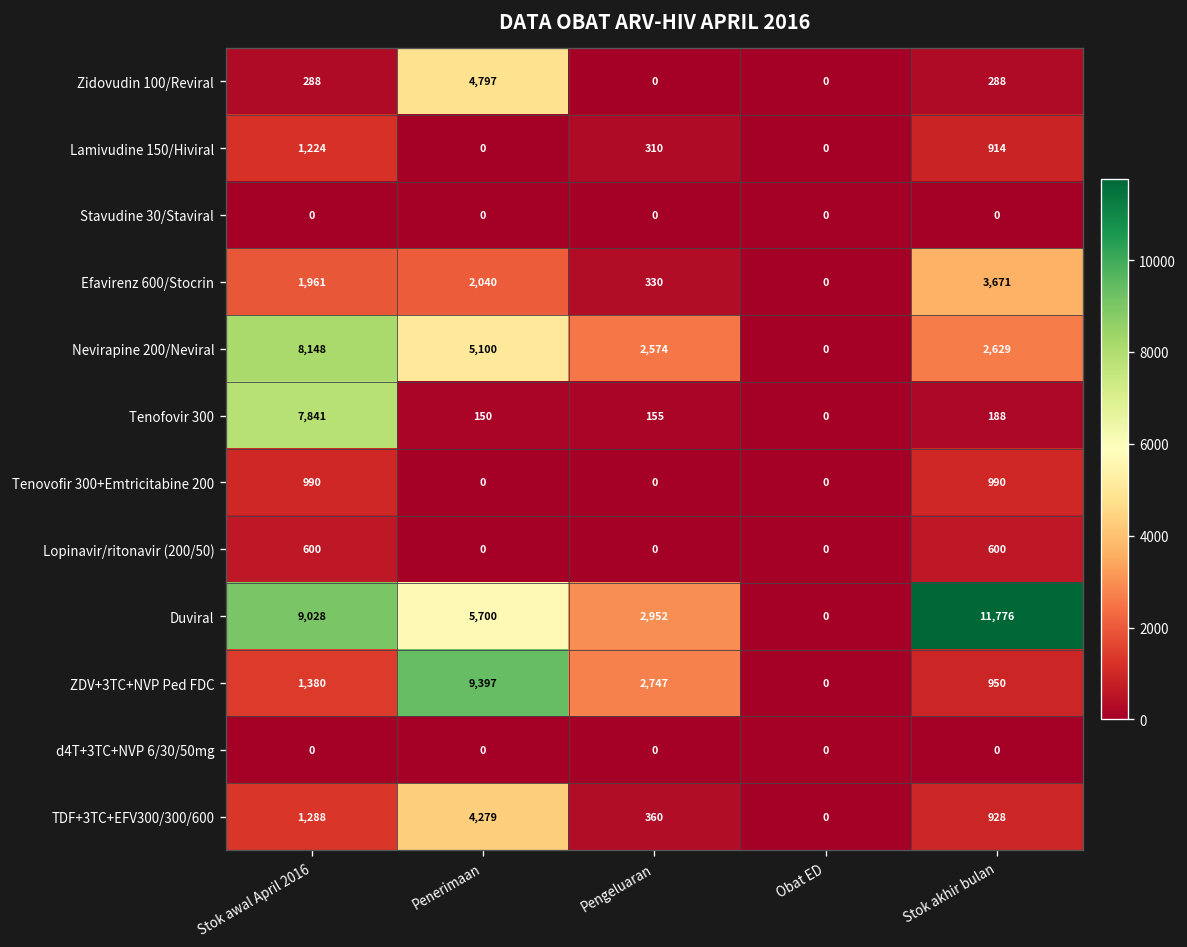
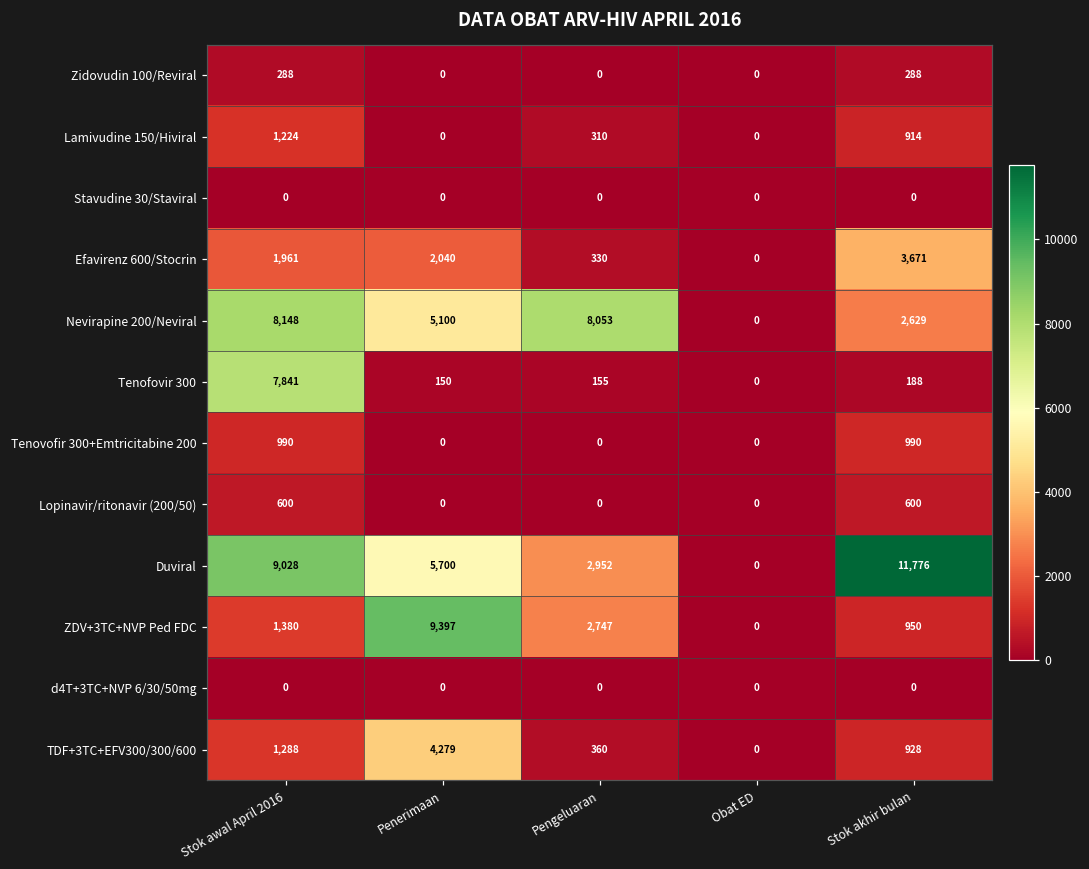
  {
    "Zidovudin 100/Reviral": {
      "Stok awal April 2016": "288",
-     "Penerimaan": "4,797",
+     "Penerimaan": "0",
      "Pengeluaran": "0",
      "Obat ED": "0",
      "Stok akhir bulan": "288"
    },
    "Lamivudine 150/Hiviral": {
      "Stok awal April 2016": "1,224",
      "Penerimaan": "0",
      "Pengeluaran": "310",
      "Obat ED": "0",
      "Stok akhir bulan": "914"
    },
    "Stavudine 30/Staviral": {
      "Stok awal April 2016": "0",
      "Penerimaan": "0",
      "Pengeluaran": "0",
      "Obat ED": "0",
      "Stok akhir bulan": "0"
    },
    "Efavirenz 600/Stocrin": {
      "Stok awal April 2016": "1,961",
      "Penerimaan": "2,040",
      "Pengeluaran": "330",
      "Obat ED": "0",
      "Stok akhir bulan": "3,671"
    },
    "Nevirapine 200/Neviral": {
      "Stok awal April 2016": "8,148",
      "Penerimaan": "5,100",
-     "Pengeluaran": "2,574",
+     "Pengeluaran": "8,053",
      "Obat ED": "0",
      "Stok akhir bulan": "2,629"
    },
    "Tenofovir 300": {
      "Stok awal April 2016": "7,841",
      "Penerimaan": "150",
      "Pengeluaran": "155",
      "Obat ED": "0",
      "Stok akhir bulan": "188"
    },
    "Tenovofir 300+Emtricitabine 200": {
      "Stok awal April 2016": "990",
      "Penerimaan": "0",
      "Pengeluaran": "0",
      "Obat ED": "0",
      "Stok akhir bulan": "990"
    },
    "Lopinavir/ritonavir (200/50)": {
      "Stok awal April 2016": "600",
      "Penerimaan": "0",
      "Pengeluaran": "0",
      "Obat ED": "0",
      "Stok akhir bulan": "600"
    },
    "Duviral": {
      "Stok awal April 2016": "9,028",
      "Penerimaan": "5,700",
      "Pengeluaran": "2,952",
      "Obat ED": "0",
      "Stok akhir bulan": "11,776"
    },
    "ZDV+3TC+NVP Ped FDC": {
      "Stok awal April 2016": "1,380",
      "Penerimaan": "9,397",
      "Pengeluaran": "2,747",
      "Obat ED": "0",
      "Stok akhir bulan": "950"
    },
    "d4T+3TC+NVP 6/30/50mg": {
      "Stok awal April 2016": "0",
      "Penerimaan": "0",
      "Pengeluaran": "0",
      "Obat ED": "0",
      "Stok akhir bulan": "0"
    },
    "TDF+3TC+EFV300/300/600": {
      "Stok awal April 2016": "1,288",
      "Penerimaan": "4,279",
      "Pengeluaran": "360",
      "Obat ED": "0",
      "Stok akhir bulan": "928"
    }
  }
